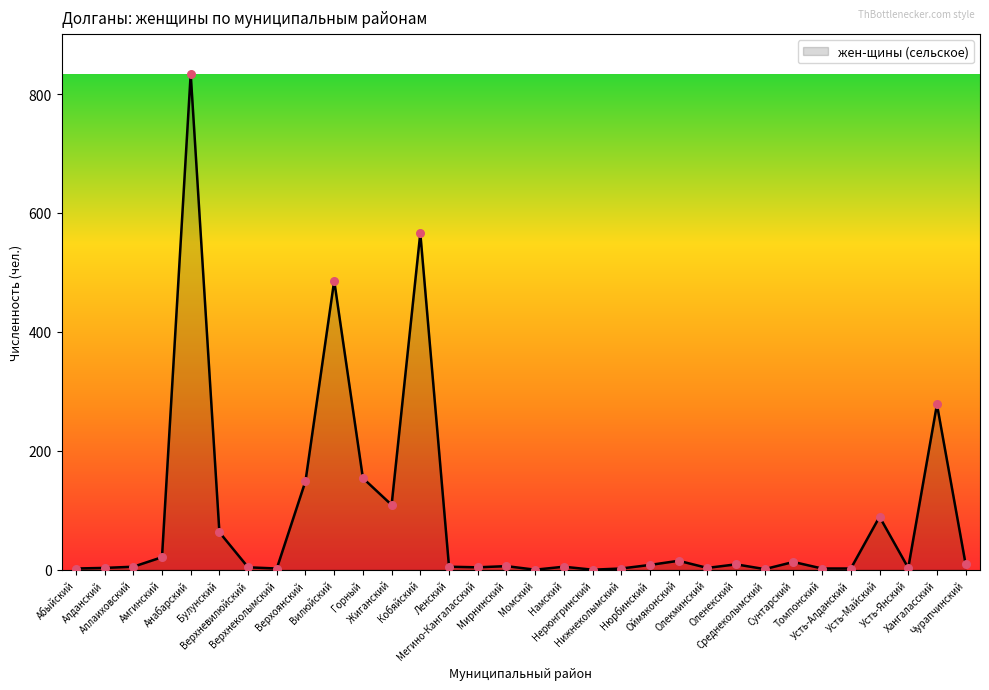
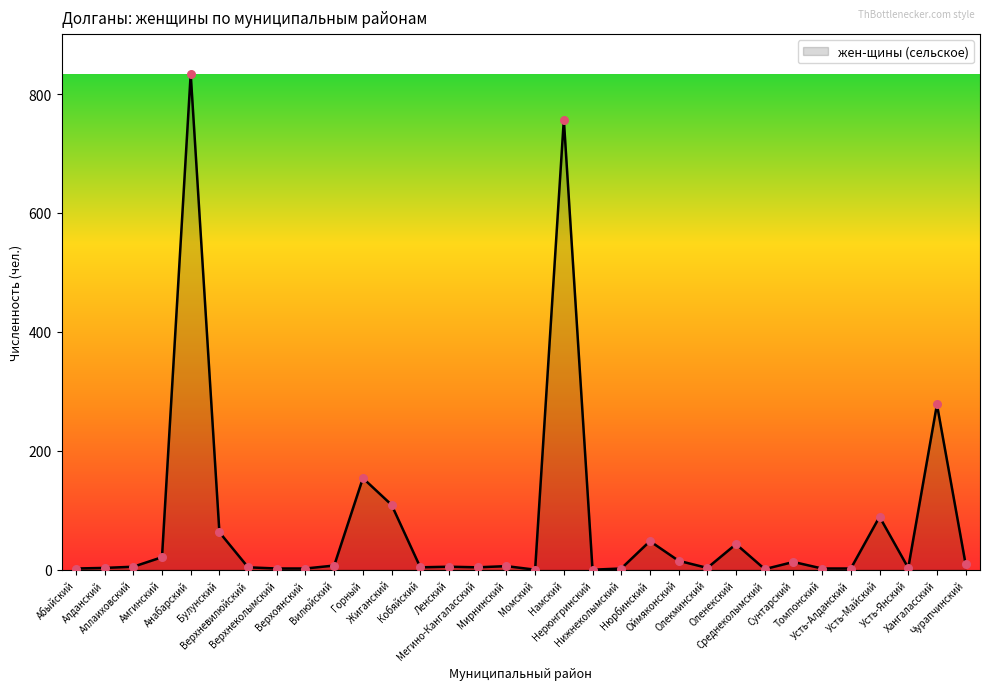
  {
    "Абыйский": 0,
    "Алданский": 0,
    "Аллаиховский": 10,
    "Амгинский": 20,
    "Анабарский": 830,
    "Булунский": 60,
    "Верхневилюйский": 0,
    "Верхнеколымский": 0,
-   "Верхоянский": 150,
-   "Вилюйский": 490,
+   "Верхоянский": 0,
+   "Вилюйский": 10,
    "Горный": 150,
    "Жиганский": 110,
-   "Кобяйский": 570,
+   "Кобяйский": 0,
    "Ленский": 10,
    "Мегино-Кангаласский": 0,
    "Мирнинский": 10,
    "Момский": 0,
-   "Намский": 10,
+   "Намский": 760,
    "Нерюнгринский": 0,
    "Нижнеколымский": 0,
-   "Нюрбинский": 10,
+   "Нюрбинский": 50,
    "Оймяконский": 20,
    "Олекминский": 0,
-   "Оленекский": 10,
+   "Оленекский": 40,
    "Среднеколымский": 0,
    "Сунтарский": 10,
    "Томпонский": 0,
    "Усть-Алданский": 0,
    "Усть-Майский": 90,
    "Усть-Янский": 0,
    "Хангаласский": 280,
    "Чурапчинский": 10
  }
